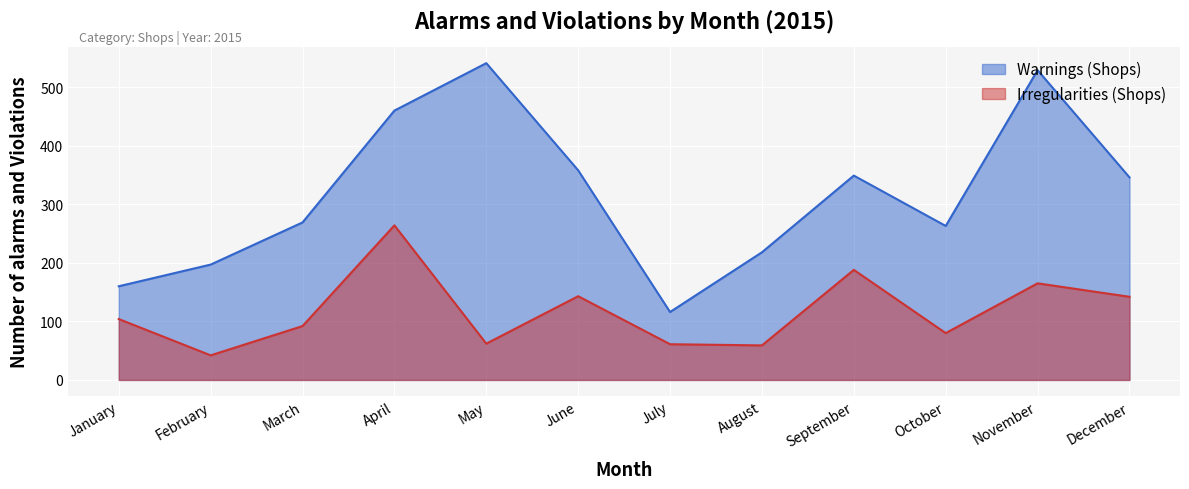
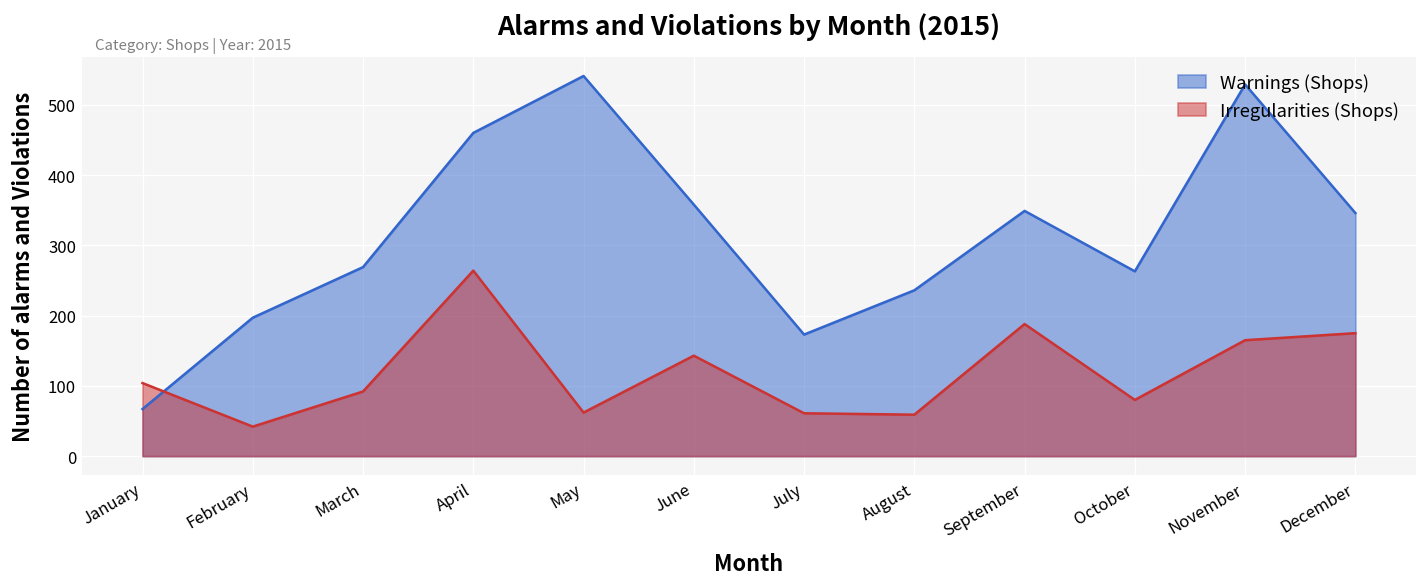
  {
    "Warnings (Shops)": {
-     "January": 160,
+     "January": 70,
      "February": 200,
      "March": 270,
      "April": 460,
      "May": 540,
      "June": 360,
-     "July": 120,
-     "August": 220,
+     "July": 170,
+     "August": 240,
      "September": 350,
      "October": 260,
      "November": 530,
      "December": 350
    },
    "Irregularities (Shops)": {
      "January": 100,
      "February": 40,
      "March": 90,
      "April": 260,
      "May": 60,
      "June": 140,
      "July": 60,
      "August": 60,
      "September": 190,
      "October": 80,
      "November": 170,
-     "December": 140
+     "December": 180
    }
  }
